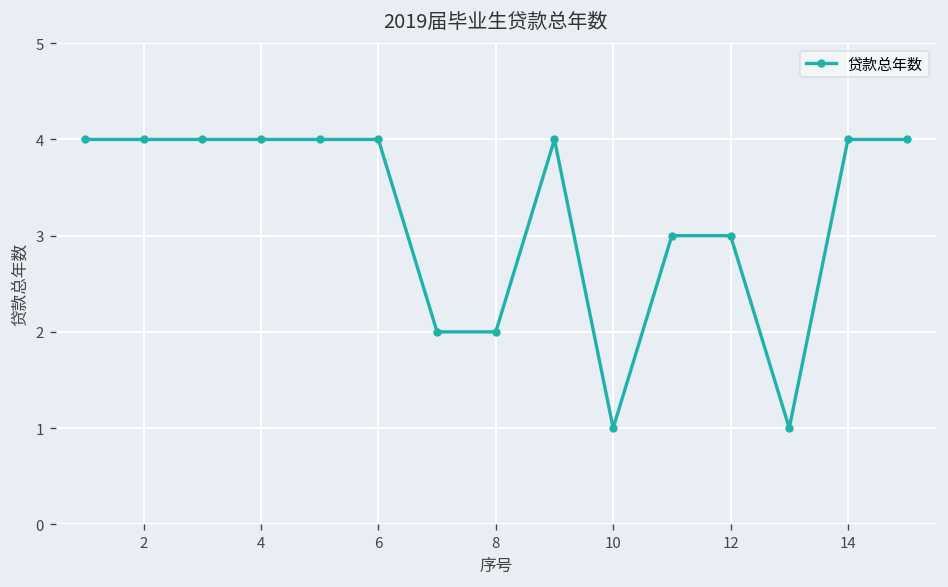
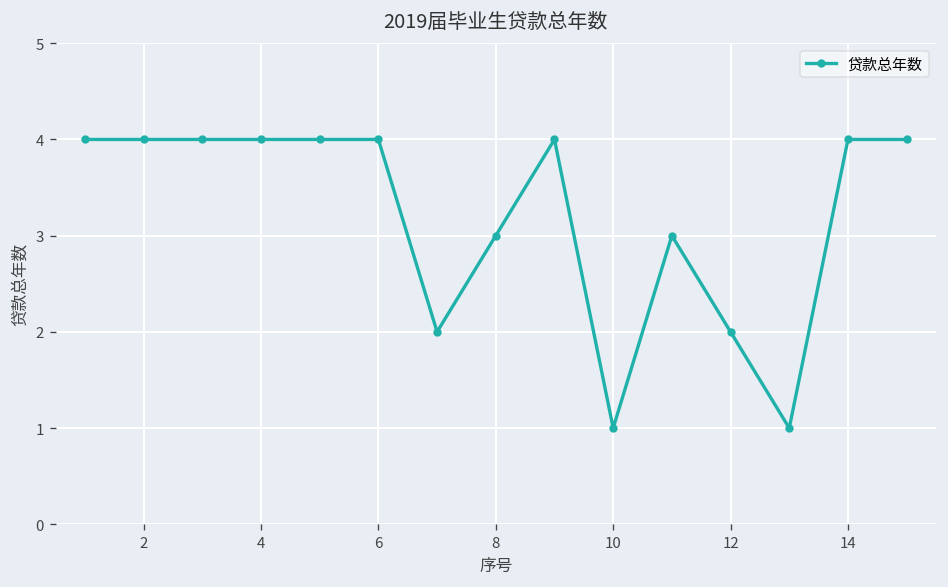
  {
    "2": 4,
    "4": 4,
    "6": 4,
-   "8": 2,
+   "8": 3,
    "10": 1,
-   "12": 3,
+   "12": 2,
    "14": 4
  }
